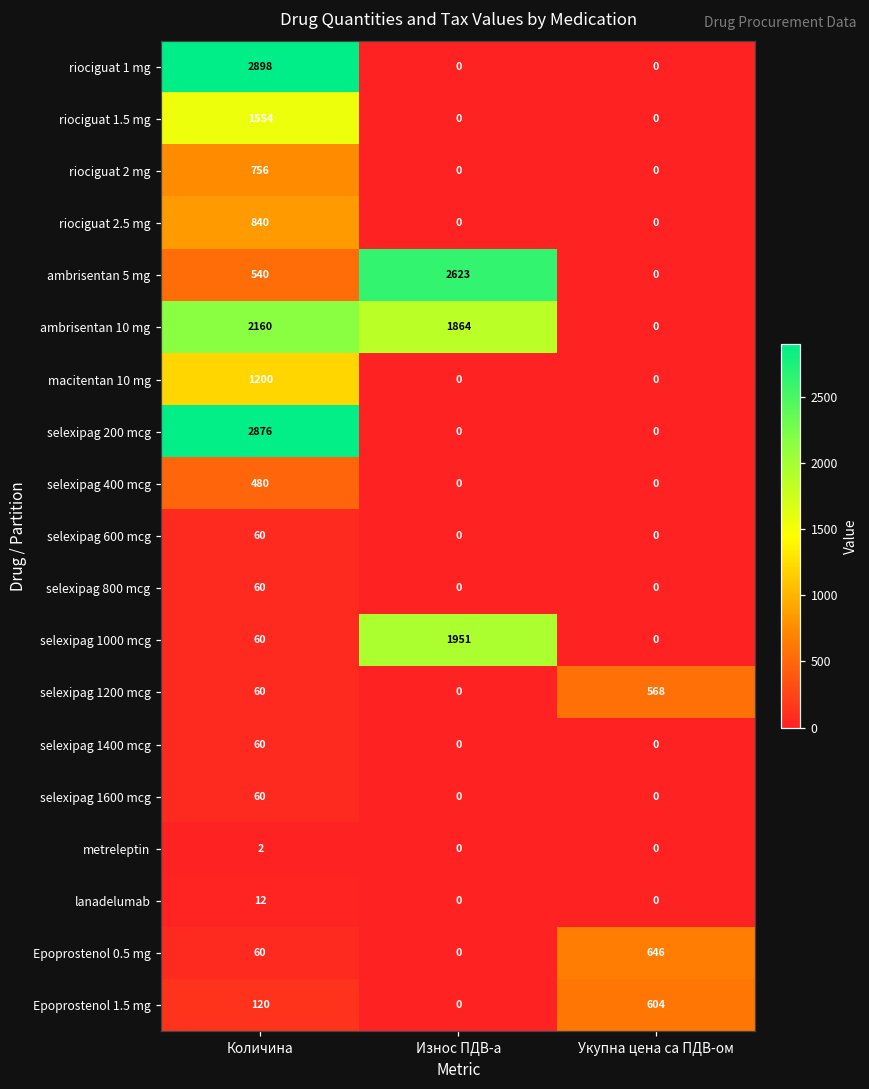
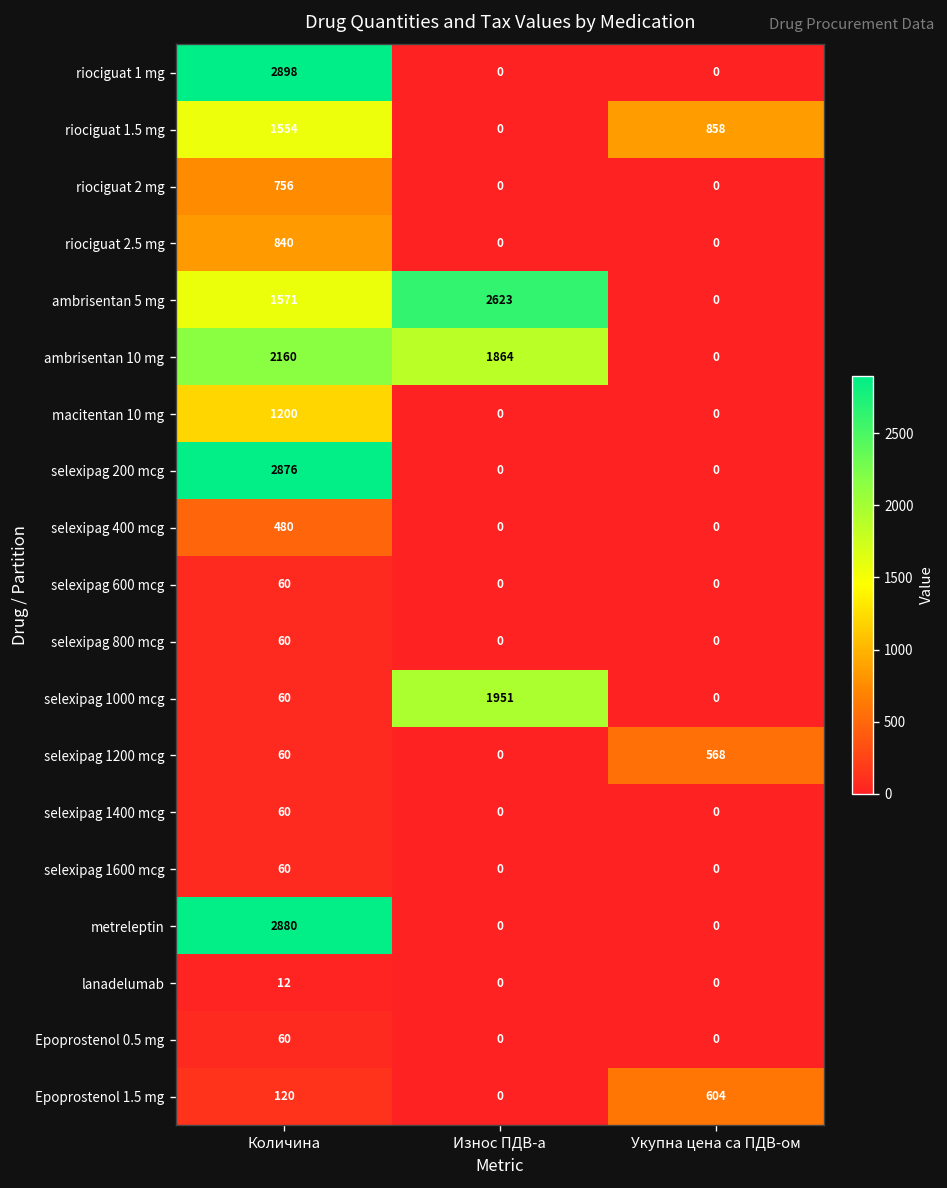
  {
    "riociguat 1 mg": {
      "Количина": 2898,
      "Износ ПДВ-а": 0,
      "Укупна цена са ПДВ-ом": 0
    },
    "riociguat 1.5 mg": {
      "Количина": 1554,
      "Износ ПДВ-а": 0,
-     "Укупна цена са ПДВ-ом": 0
+     "Укупна цена са ПДВ-ом": 858
    },
    "riociguat 2 mg": {
      "Количина": 756,
      "Износ ПДВ-а": 0,
      "Укупна цена са ПДВ-ом": 0
    },
    "riociguat 2.5 mg": {
      "Количина": 840,
      "Износ ПДВ-а": 0,
      "Укупна цена са ПДВ-ом": 0
    },
    "ambrisentan 5 mg": {
-     "Количина": 540,
+     "Количина": 1571,
      "Износ ПДВ-а": 2623,
      "Укупна цена са ПДВ-ом": 0
    },
    "ambrisentan 10 mg": {
      "Количина": 2160,
      "Износ ПДВ-а": 1864,
      "Укупна цена са ПДВ-ом": 0
    },
    "macitentan 10 mg": {
      "Количина": 1200,
      "Износ ПДВ-а": 0,
      "Укупна цена са ПДВ-ом": 0
    },
    "selexipag 200 mcg": {
      "Количина": 2876,
      "Износ ПДВ-а": 0,
      "Укупна цена са ПДВ-ом": 0
    },
    "selexipag 400 mcg": {
      "Количина": 480,
      "Износ ПДВ-а": 0,
      "Укупна цена са ПДВ-ом": 0
    },
    "selexipag 600 mcg": {
      "Количина": 60,
      "Износ ПДВ-а": 0,
      "Укупна цена са ПДВ-ом": 0
    },
    "selexipag 800 mcg": {
      "Количина": 60,
      "Износ ПДВ-а": 0,
      "Укупна цена са ПДВ-ом": 0
    },
    "selexipag 1000 mcg": {
      "Количина": 60,
      "Износ ПДВ-а": 1951,
      "Укупна цена са ПДВ-ом": 0
    },
    "selexipag 1200 mcg": {
      "Количина": 60,
      "Износ ПДВ-а": 0,
      "Укупна цена са ПДВ-ом": 568
    },
    "selexipag 1400 mcg": {
      "Количина": 60,
      "Износ ПДВ-а": 0,
      "Укупна цена са ПДВ-ом": 0
    },
    "selexipag 1600 mcg": {
      "Количина": 60,
      "Износ ПДВ-а": 0,
      "Укупна цена са ПДВ-ом": 0
    },
    "metreleptin": {
-     "Количина": 2,
+     "Количина": 2880,
      "Износ ПДВ-а": 0,
      "Укупна цена са ПДВ-ом": 0
    },
    "lanadelumab": {
      "Количина": 12,
      "Износ ПДВ-а": 0,
      "Укупна цена са ПДВ-ом": 0
    },
    "Epoprostenol 0.5 mg": {
      "Количина": 60,
      "Износ ПДВ-а": 0,
-     "Укупна цена са ПДВ-ом": 646
+     "Укупна цена са ПДВ-ом": 0
    },
    "Epoprostenol 1.5 mg": {
      "Количина": 120,
      "Износ ПДВ-а": 0,
      "Укупна цена са ПДВ-ом": 604
    }
  }
